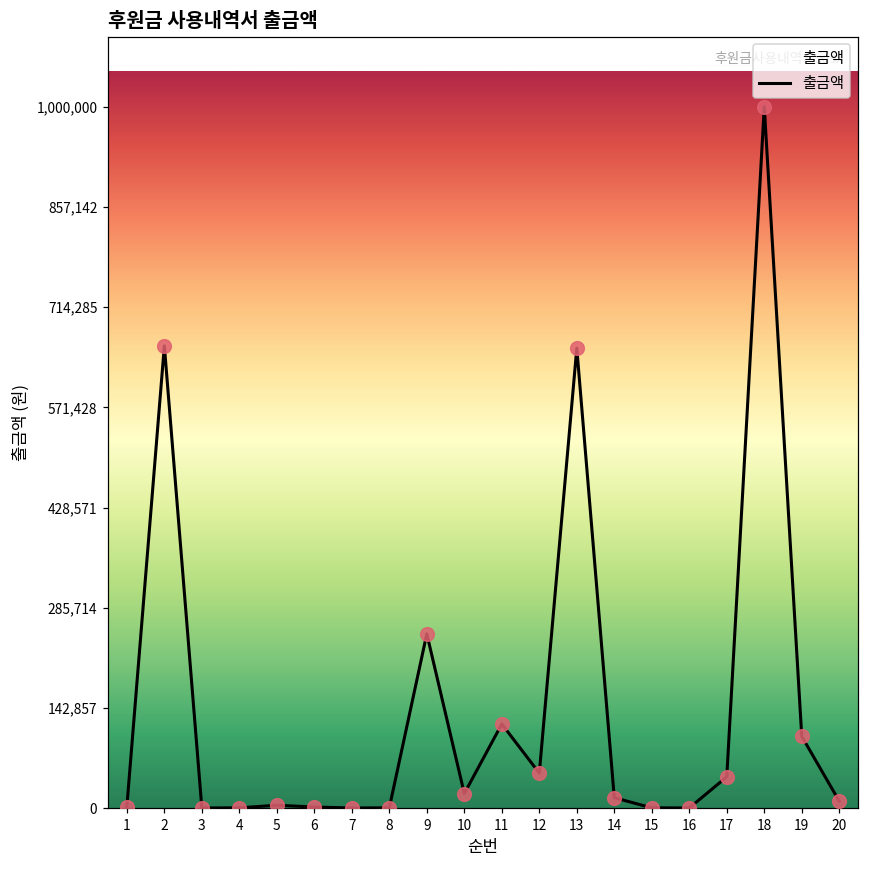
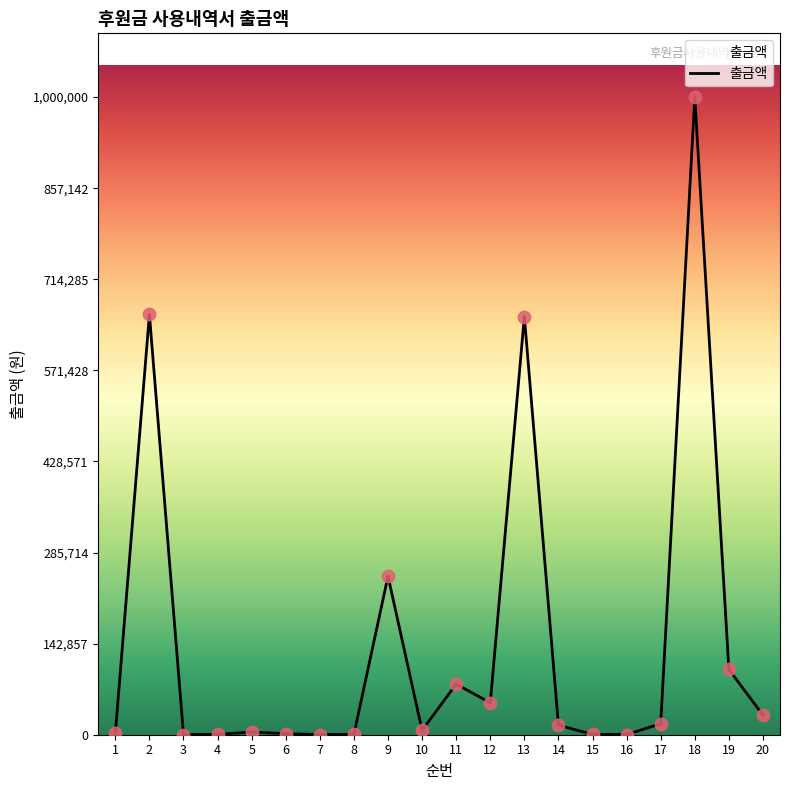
  {
    "1": "0",
    "2": "660,000",
    "3": "0",
    "4": "0",
    "5": "0",
    "6": "0",
    "7": "0",
    "8": "0",
    "9": "250,000",
-   "10": "20,000",
-   "11": "120,000",
+   "10": "10,000",
+   "11": "80,000",
    "12": "50,000",
    "13": "660,000",
    "14": "10,000",
    "15": "0",
    "16": "0",
-   "17": "40,000",
+   "17": "20,000",
    "18": "1,000,000",
    "19": "100,000",
-   "20": "10,000"
+   "20": "30,000"
  }
